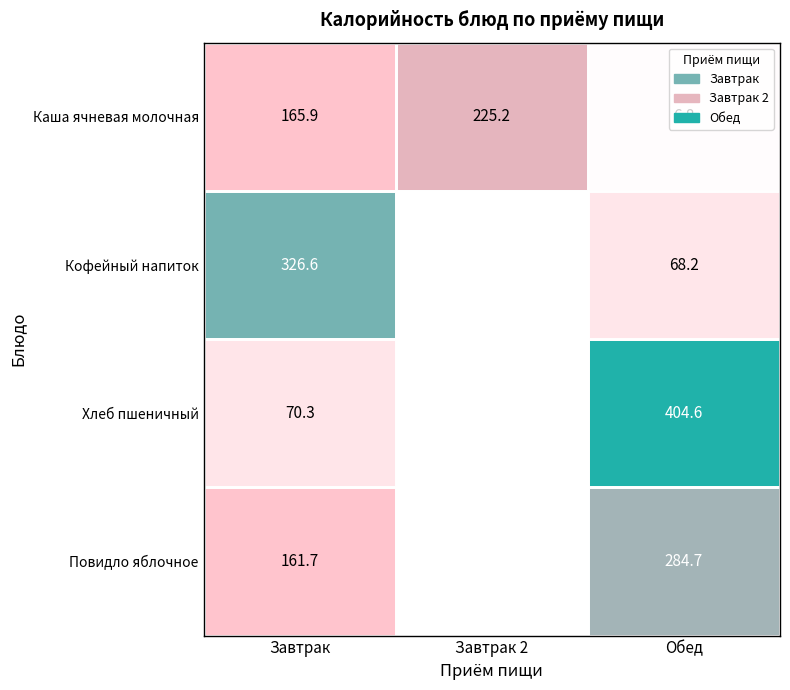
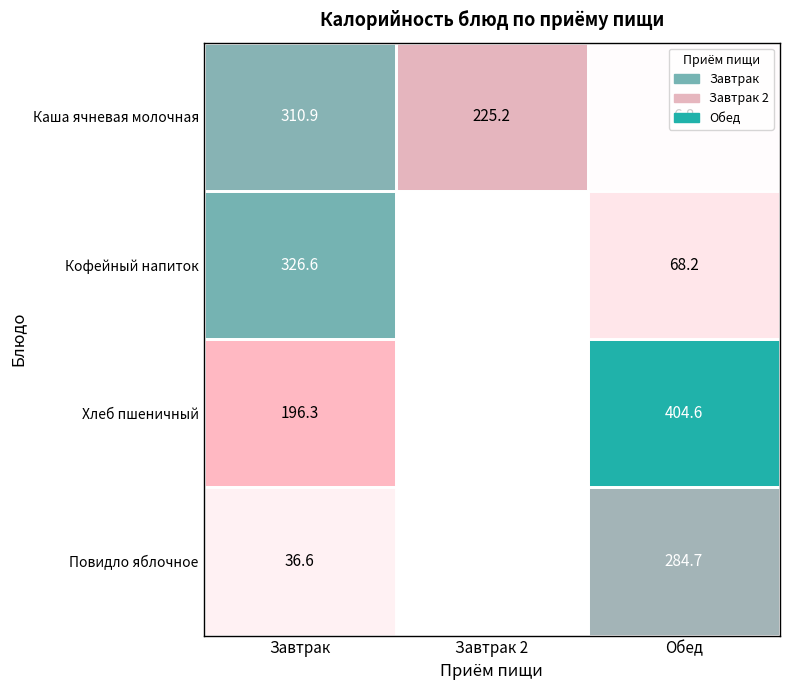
  {
    "Каша ячневая молочная": {
-     "Завтрак": 165.9,
+     "Завтрак": 310.9,
      "Завтрак 2": 225.2
    },
    "Кофейный напиток": {
      "Завтрак": 326.6,
      "Обед": 68.2
    },
    "Хлеб пшеничный": {
-     "Завтрак": 70.3,
+     "Завтрак": 196.3,
      "Обед": 404.6
    },
    "Повидло яблочное": {
-     "Завтрак": 161.7,
+     "Завтрак": 36.6,
      "Обед": 284.7
    }
  }
